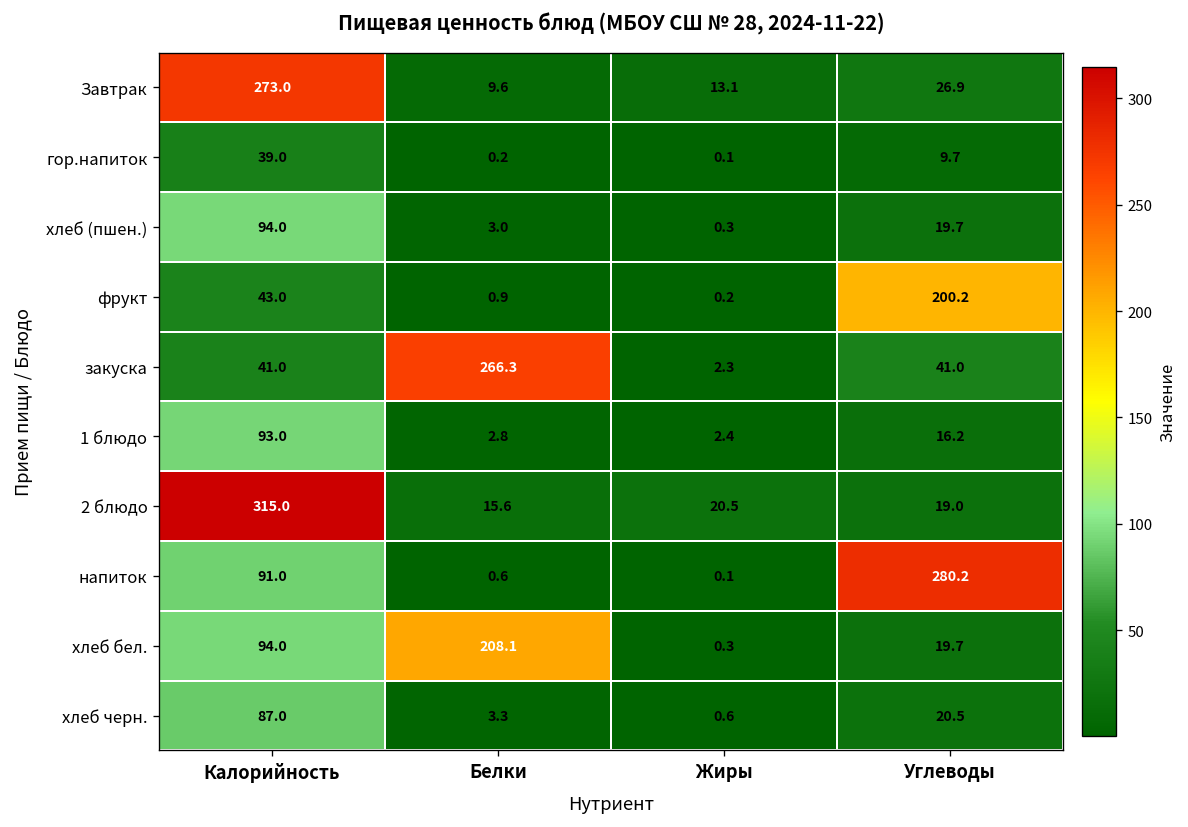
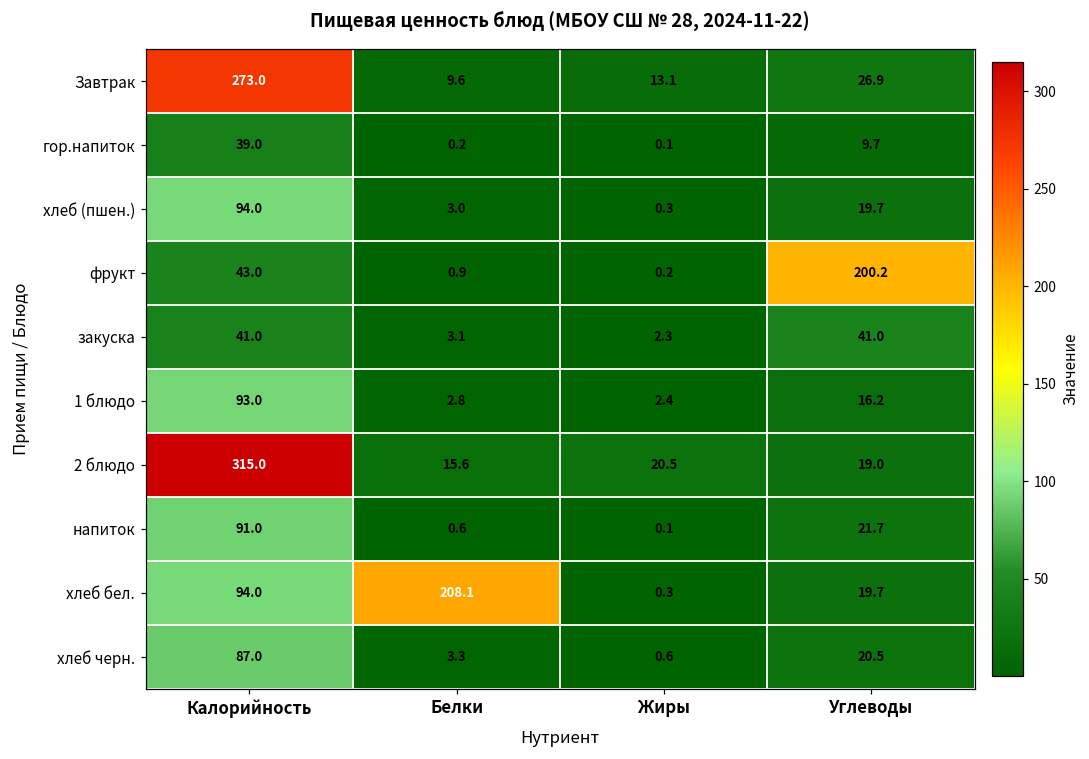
  {
    "Завтрак": {
      "Калорийность": 273.0,
      "Белки": 9.6,
      "Жиры": 13.1,
      "Углеводы": 26.9
    },
    "гор.напиток": {
      "Калорийность": 39.0,
      "Белки": 0.2,
      "Жиры": 0.1,
      "Углеводы": 9.7
    },
    "хлеб (пшен.)": {
      "Калорийность": 94.0,
      "Белки": 3.0,
      "Жиры": 0.3,
      "Углеводы": 19.7
    },
    "фрукт": {
      "Калорийность": 43.0,
      "Белки": 0.9,
      "Жиры": 0.2,
      "Углеводы": 200.2
    },
    "закуска": {
      "Калорийность": 41.0,
-     "Белки": 266.3,
+     "Белки": 3.1,
      "Жиры": 2.3,
      "Углеводы": 41.0
    },
    "1 блюдо": {
      "Калорийность": 93.0,
      "Белки": 2.8,
      "Жиры": 2.4,
      "Углеводы": 16.2
    },
    "2 блюдо": {
      "Калорийность": 315.0,
      "Белки": 15.6,
      "Жиры": 20.5,
      "Углеводы": 19.0
    },
    "напиток": {
      "Калорийность": 91.0,
      "Белки": 0.6,
      "Жиры": 0.1,
-     "Углеводы": 280.2
+     "Углеводы": 21.7
    },
    "хлеб бел.": {
      "Калорийность": 94.0,
      "Белки": 208.1,
      "Жиры": 0.3,
      "Углеводы": 19.7
    },
    "хлеб черн.": {
      "Калорийность": 87.0,
      "Белки": 3.3,
      "Жиры": 0.6,
      "Углеводы": 20.5
    }
  }
